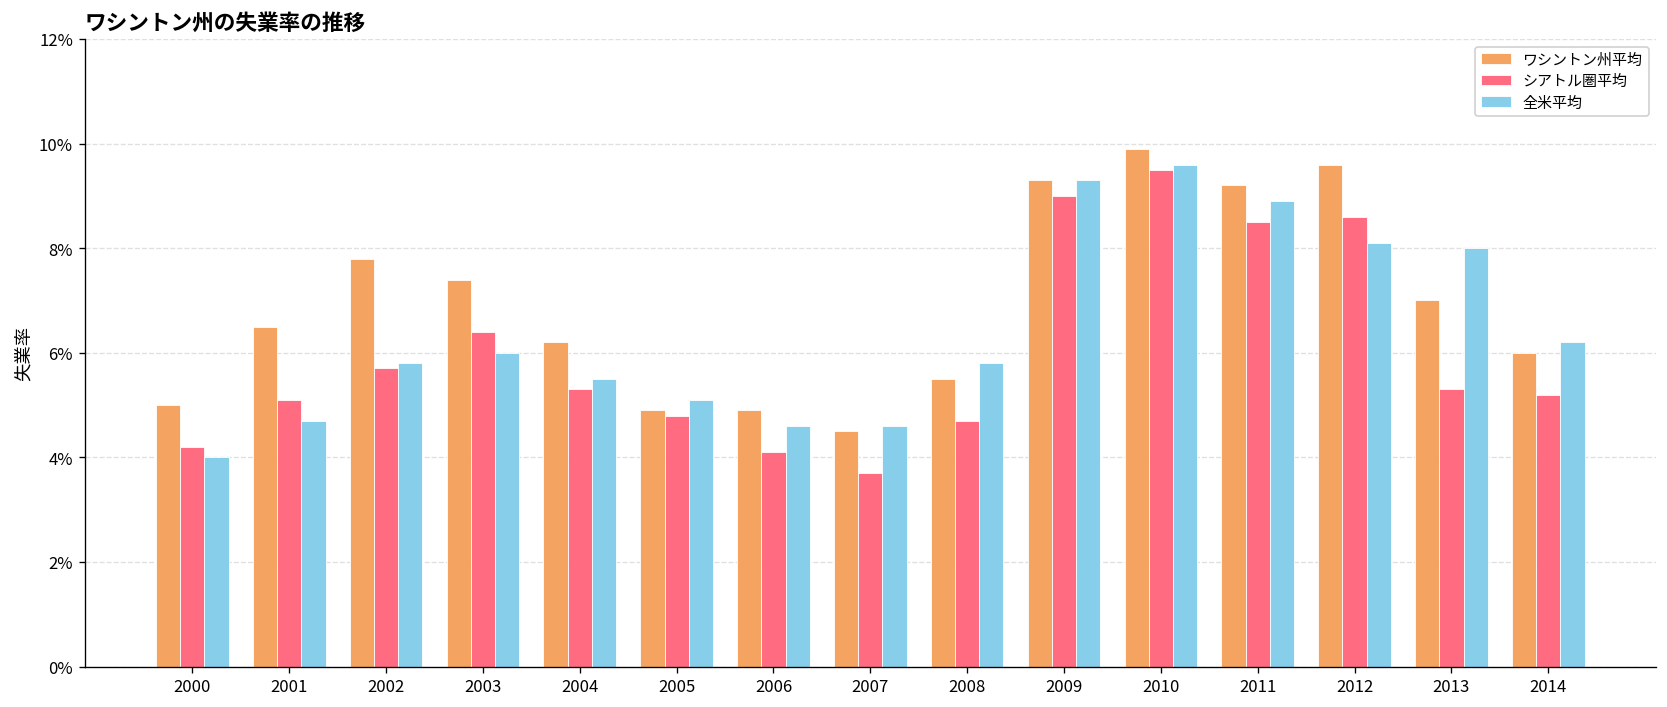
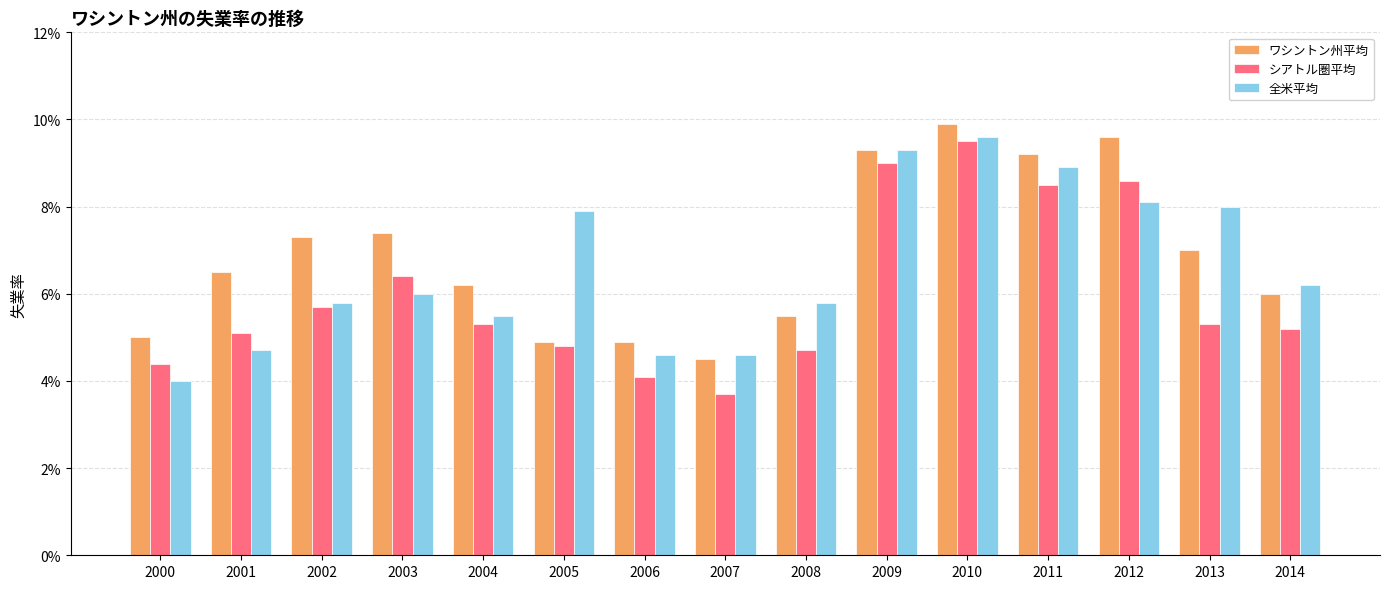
  {
    "ワシントン州平均": {
      "2000": "5.0%",
      "2001": "6.5%",
-     "2002": "7.8%",
+     "2002": "7.3%",
      "2003": "7.4%",
      "2004": "6.2%",
      "2005": "4.9%",
      "2006": "4.9%",
      "2007": "4.5%",
      "2008": "5.5%",
      "2009": "9.3%",
      "2010": "9.9%",
      "2011": "9.2%",
      "2012": "9.6%",
      "2013": "7.0%",
      "2014": "6.0%"
    },
    "シアトル圏平均": {
-     "2000": "4.2%",
+     "2000": "4.4%",
      "2001": "5.1%",
      "2002": "5.7%",
      "2003": "6.4%",
      "2004": "5.3%",
      "2005": "4.8%",
      "2006": "4.1%",
      "2007": "3.7%",
      "2008": "4.7%",
      "2009": "9.0%",
      "2010": "9.5%",
      "2011": "8.5%",
      "2012": "8.6%",
      "2013": "5.3%",
      "2014": "5.2%"
    },
    "全米平均": {
      "2000": "4.0%",
      "2001": "4.7%",
      "2002": "5.8%",
      "2003": "6.0%",
      "2004": "5.5%",
-     "2005": "5.1%",
+     "2005": "7.9%",
      "2006": "4.6%",
      "2007": "4.6%",
      "2008": "5.8%",
      "2009": "9.3%",
      "2010": "9.6%",
      "2011": "8.9%",
      "2012": "8.1%",
      "2013": "8.0%",
      "2014": "6.2%"
    }
  }
